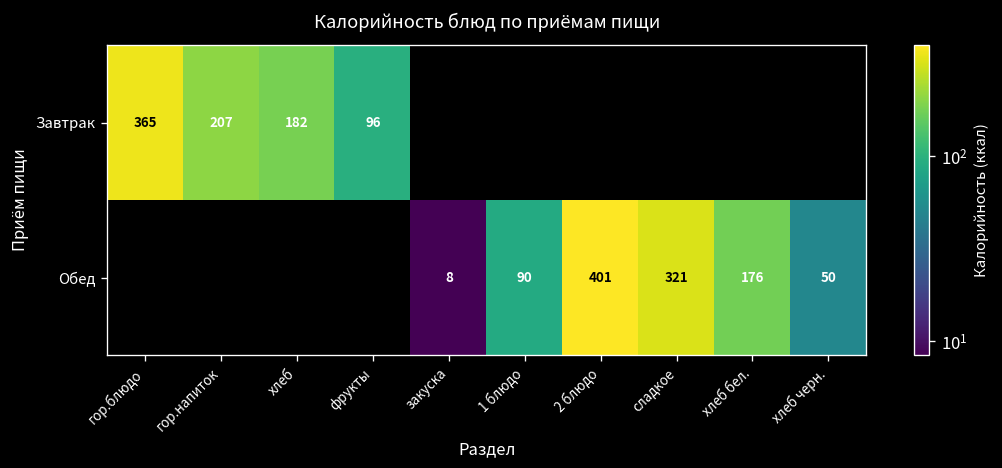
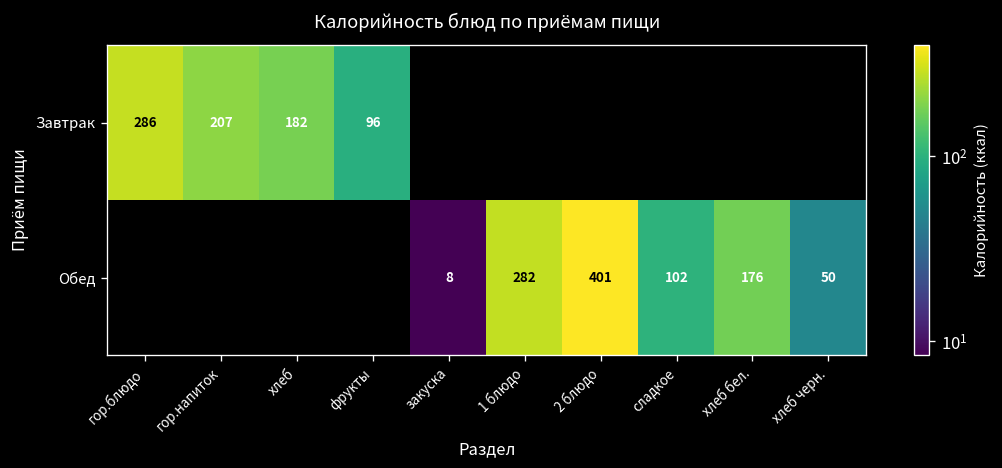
  {
    "Завтрак": {
-     "гор.блюдо": 365,
+     "гор.блюдо": 286,
      "гор.напиток": 207,
      "хлеб": 182,
      "фрукты": 96
    },
    "Обед": {
      "закуска": 8,
-     "1 блюдо": 90,
+     "1 блюдо": 282,
      "2 блюдо": 401,
-     "сладкое": 321,
+     "сладкое": 102,
      "хлеб бел.": 176,
      "хлеб черн.": 50
    }
  }
